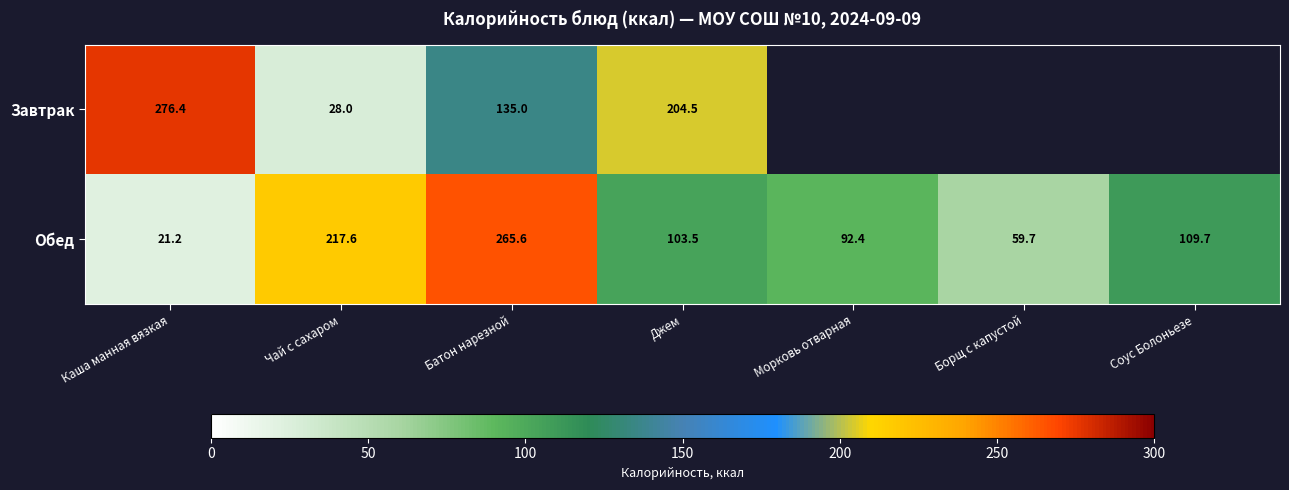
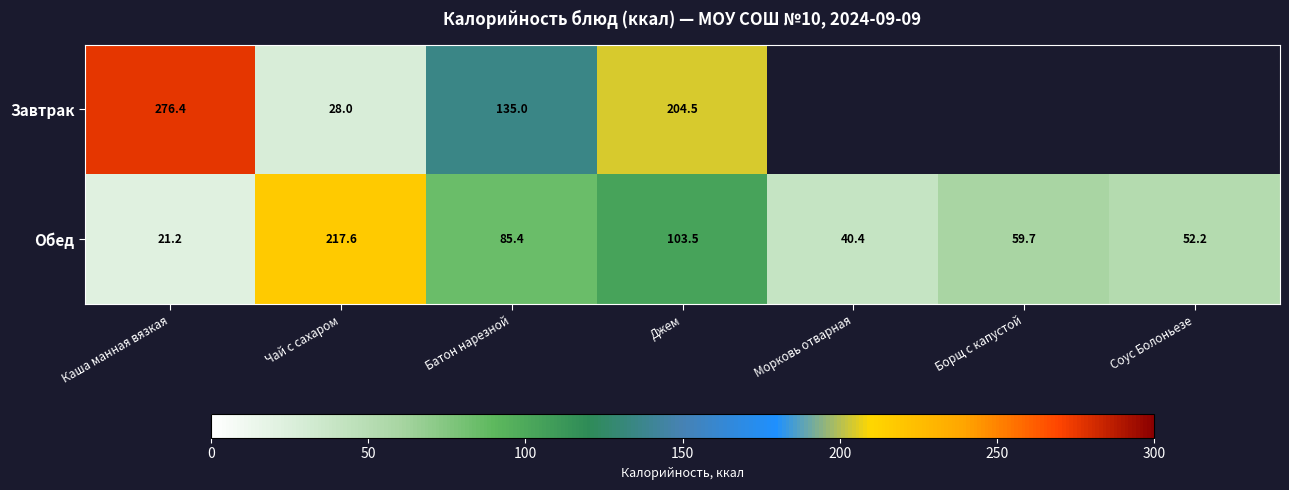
  {
    "Завтрак": {
      "Каша манная вязкая": 276.4,
      "Чай с сахаром": 28.0,
      "Батон нарезной": 135.0,
      "Джем": 204.5
    },
    "Обед": {
      "Каша манная вязкая": 21.2,
      "Чай с сахаром": 217.6,
-     "Батон нарезной": 265.6,
+     "Батон нарезной": 85.4,
      "Джем": 103.5,
-     "Морковь отварная": 92.4,
+     "Морковь отварная": 40.4,
      "Борщ с капустой": 59.7,
-     "Соус Болоньезе": 109.7
+     "Соус Болоньезе": 52.2
    }
  }
